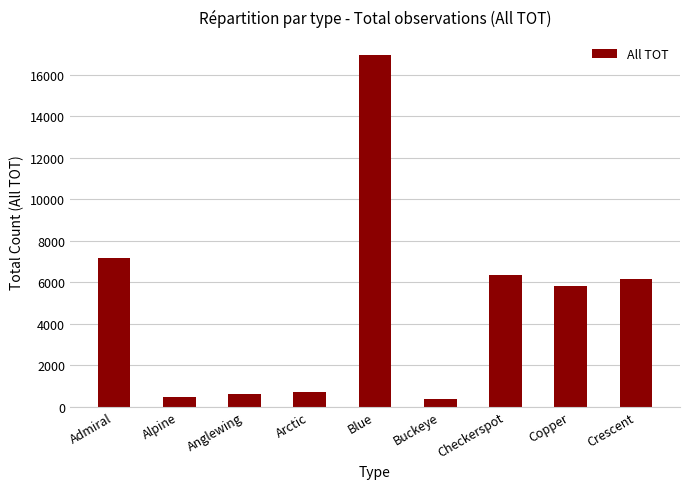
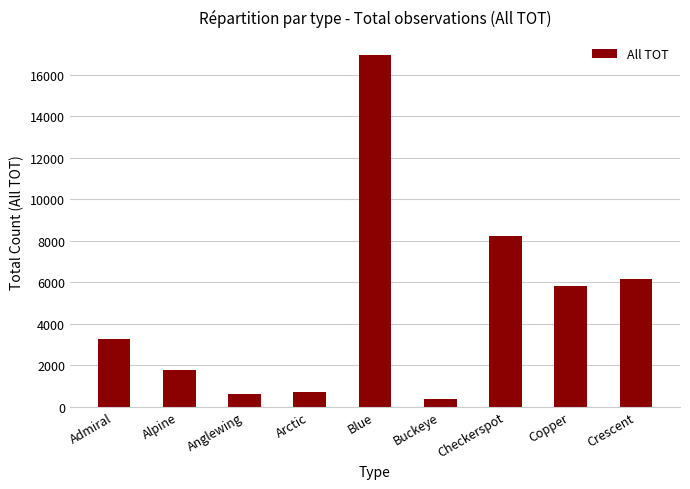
  {
-   "Admiral": 7200,
-   "Alpine": 500,
+   "Admiral": 3300,
+   "Alpine": 1800,
    "Anglewing": 600,
    "Arctic": 700,
    "Blue": 17000,
    "Buckeye": 400,
-   "Checkerspot": 6300,
+   "Checkerspot": 8200,
    "Copper": 5800,
    "Crescent": 6200
  }
